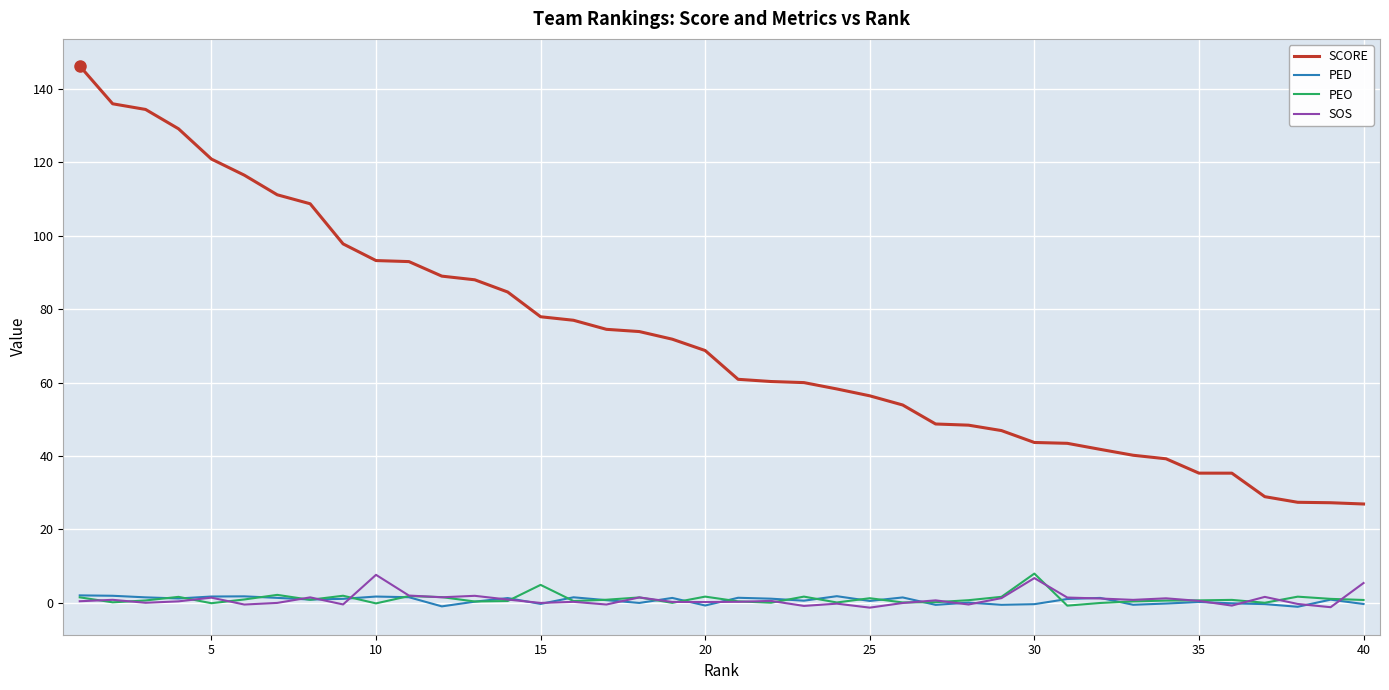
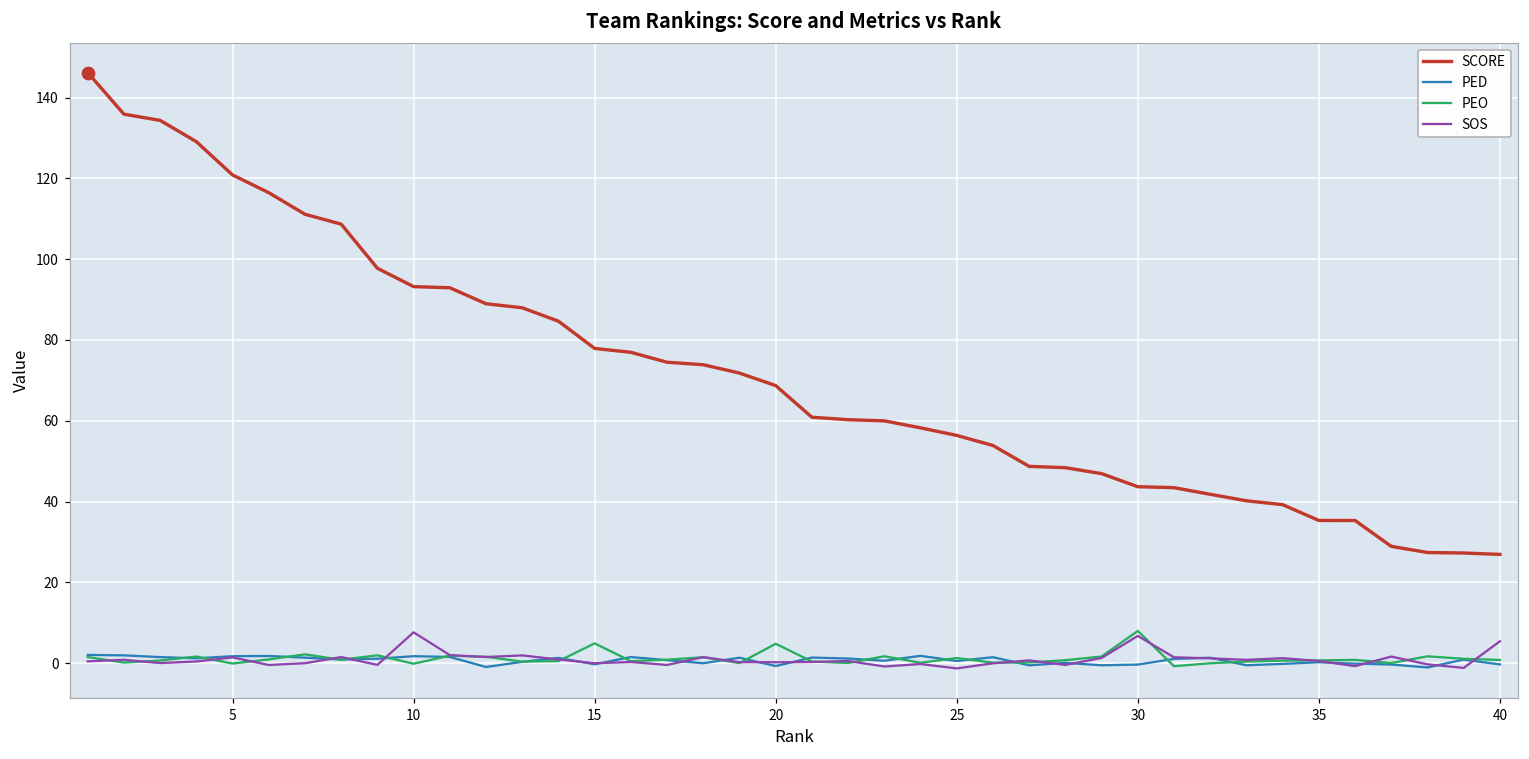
  {
    "PED": {
      "10": 2,
      "20": -1,
      "25": 0,
      "30": 0,
      "40": 0
    },
    "PEO": {
      "5": 0,
      "10": 0,
      "15": 5,
-     "20": 2,
+     "20": 5,
      "25": 1,
      "30": 8,
      "40": 1
    },
    "SOS": {
      "10": 8,
      "20": 0,
      "25": -1,
      "30": 7,
      "40": 5
    }
  }
